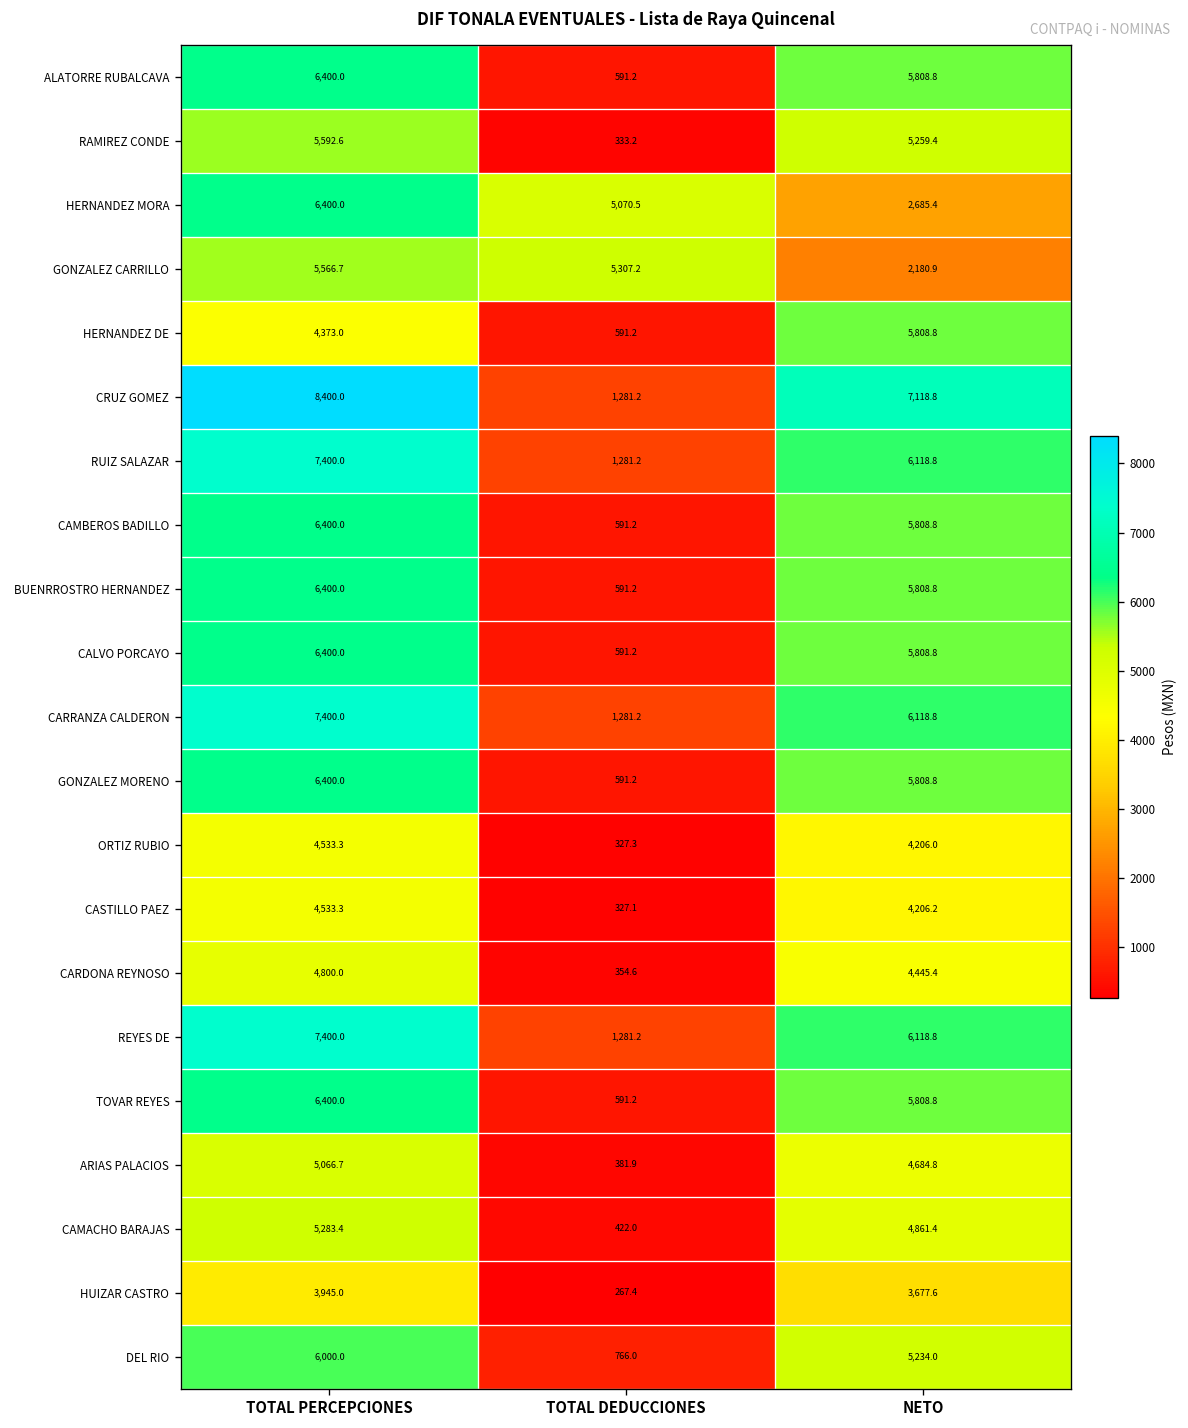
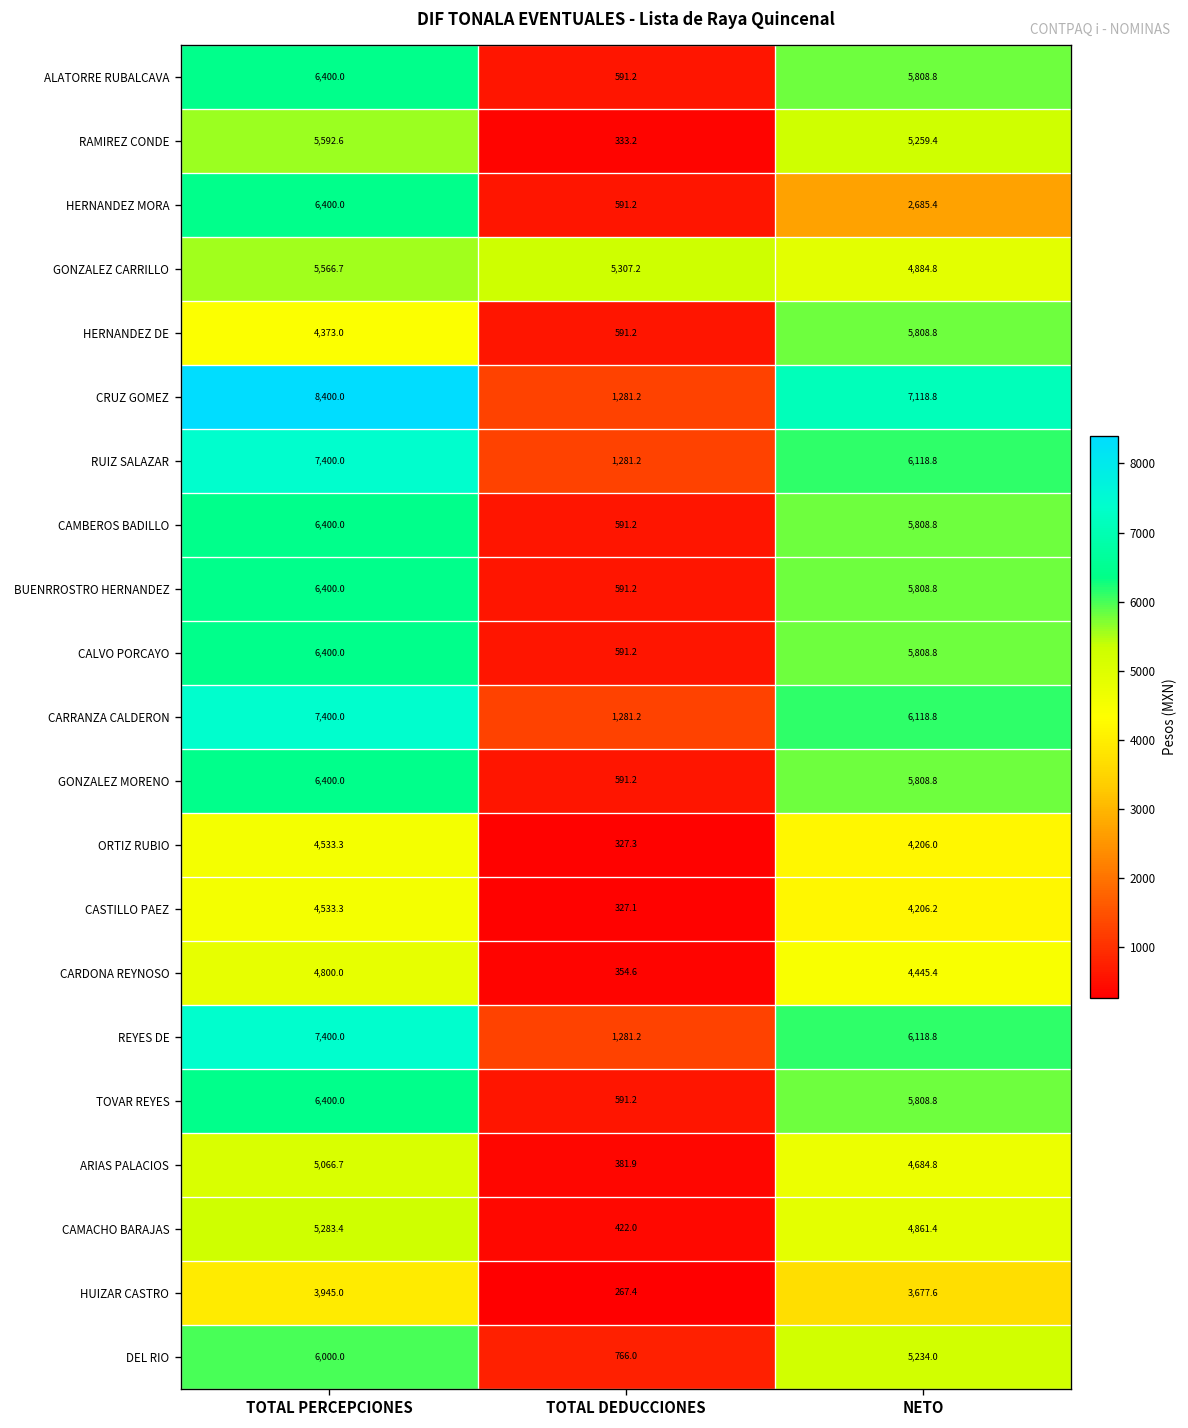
  {
    "ALATORRE RUBALCAVA": {
      "TOTAL PERCEPCIONES": "6,400.0",
      "TOTAL DEDUCCIONES": "591.2",
      "NETO": "5,808.8"
    },
    "RAMIREZ CONDE": {
      "TOTAL PERCEPCIONES": "5,592.6",
      "TOTAL DEDUCCIONES": "333.2",
      "NETO": "5,259.4"
    },
    "HERNANDEZ MORA": {
      "TOTAL PERCEPCIONES": "6,400.0",
-     "TOTAL DEDUCCIONES": "5,070.5",
+     "TOTAL DEDUCCIONES": "591.2",
      "NETO": "2,685.4"
    },
    "GONZALEZ CARRILLO": {
      "TOTAL PERCEPCIONES": "5,566.7",
      "TOTAL DEDUCCIONES": "5,307.2",
-     "NETO": "2,180.9"
+     "NETO": "4,884.8"
    },
    "HERNANDEZ DE": {
      "TOTAL PERCEPCIONES": "4,373.0",
      "TOTAL DEDUCCIONES": "591.2",
      "NETO": "5,808.8"
    },
    "CRUZ GOMEZ": {
      "TOTAL PERCEPCIONES": "8,400.0",
      "TOTAL DEDUCCIONES": "1,281.2",
      "NETO": "7,118.8"
    },
    "RUIZ SALAZAR": {
      "TOTAL PERCEPCIONES": "7,400.0",
      "TOTAL DEDUCCIONES": "1,281.2",
      "NETO": "6,118.8"
    },
    "CAMBEROS BADILLO": {
      "TOTAL PERCEPCIONES": "6,400.0",
      "TOTAL DEDUCCIONES": "591.2",
      "NETO": "5,808.8"
    },
    "BUENRROSTRO HERNANDEZ": {
      "TOTAL PERCEPCIONES": "6,400.0",
      "TOTAL DEDUCCIONES": "591.2",
      "NETO": "5,808.8"
    },
    "CALVO PORCAYO": {
      "TOTAL PERCEPCIONES": "6,400.0",
      "TOTAL DEDUCCIONES": "591.2",
      "NETO": "5,808.8"
    },
    "CARRANZA CALDERON": {
      "TOTAL PERCEPCIONES": "7,400.0",
      "TOTAL DEDUCCIONES": "1,281.2",
      "NETO": "6,118.8"
    },
    "GONZALEZ MORENO": {
      "TOTAL PERCEPCIONES": "6,400.0",
      "TOTAL DEDUCCIONES": "591.2",
      "NETO": "5,808.8"
    },
    "ORTIZ RUBIO": {
      "TOTAL PERCEPCIONES": "4,533.3",
      "TOTAL DEDUCCIONES": "327.3",
      "NETO": "4,206.0"
    },
    "CASTILLO PAEZ": {
      "TOTAL PERCEPCIONES": "4,533.3",
      "TOTAL DEDUCCIONES": "327.1",
      "NETO": "4,206.2"
    },
    "CARDONA REYNOSO": {
      "TOTAL PERCEPCIONES": "4,800.0",
      "TOTAL DEDUCCIONES": "354.6",
      "NETO": "4,445.4"
    },
    "REYES DE": {
      "TOTAL PERCEPCIONES": "7,400.0",
      "TOTAL DEDUCCIONES": "1,281.2",
      "NETO": "6,118.8"
    },
    "TOVAR REYES": {
      "TOTAL PERCEPCIONES": "6,400.0",
      "TOTAL DEDUCCIONES": "591.2",
      "NETO": "5,808.8"
    },
    "ARIAS PALACIOS": {
      "TOTAL PERCEPCIONES": "5,066.7",
      "TOTAL DEDUCCIONES": "381.9",
      "NETO": "4,684.8"
    },
    "CAMACHO BARAJAS": {
      "TOTAL PERCEPCIONES": "5,283.4",
      "TOTAL DEDUCCIONES": "422.0",
      "NETO": "4,861.4"
    },
    "HUIZAR CASTRO": {
      "TOTAL PERCEPCIONES": "3,945.0",
      "TOTAL DEDUCCIONES": "267.4",
      "NETO": "3,677.6"
    },
    "DEL RIO": {
      "TOTAL PERCEPCIONES": "6,000.0",
      "TOTAL DEDUCCIONES": "766.0",
      "NETO": "5,234.0"
    }
  }
